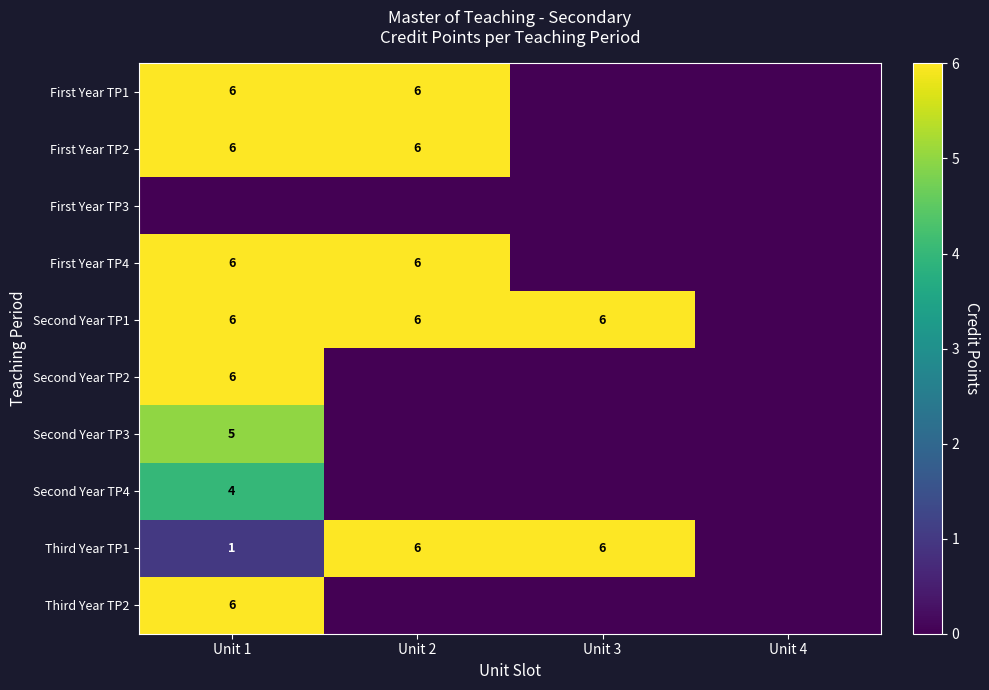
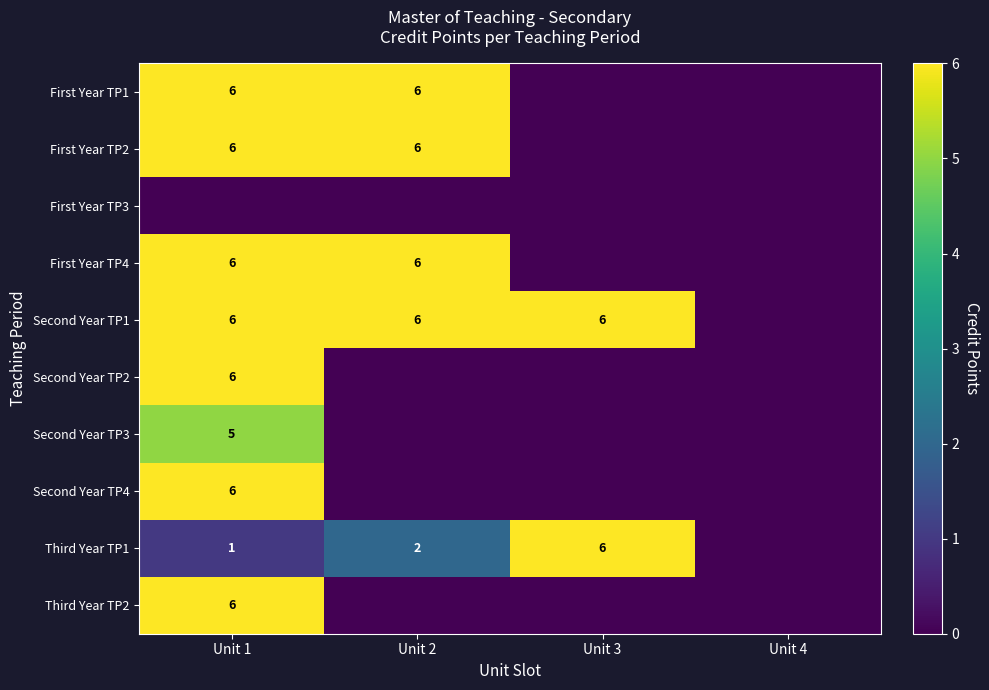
  {
    "First Year TP1": {
      "Unit 1": 6,
      "Unit 2": 6
    },
    "First Year TP2": {
      "Unit 1": 6,
      "Unit 2": 6
    },
    "First Year TP4": {
      "Unit 1": 6,
      "Unit 2": 6
    },
    "Second Year TP1": {
      "Unit 1": 6,
      "Unit 2": 6,
      "Unit 3": 6
    },
    "Second Year TP2": {
      "Unit 1": 6
    },
    "Second Year TP3": {
      "Unit 1": 5
    },
    "Second Year TP4": {
-     "Unit 1": 4
+     "Unit 1": 6
    },
    "Third Year TP1": {
      "Unit 1": 1,
-     "Unit 2": 6,
+     "Unit 2": 2,
      "Unit 3": 6
    },
    "Third Year TP2": {
      "Unit 1": 6
    }
  }
